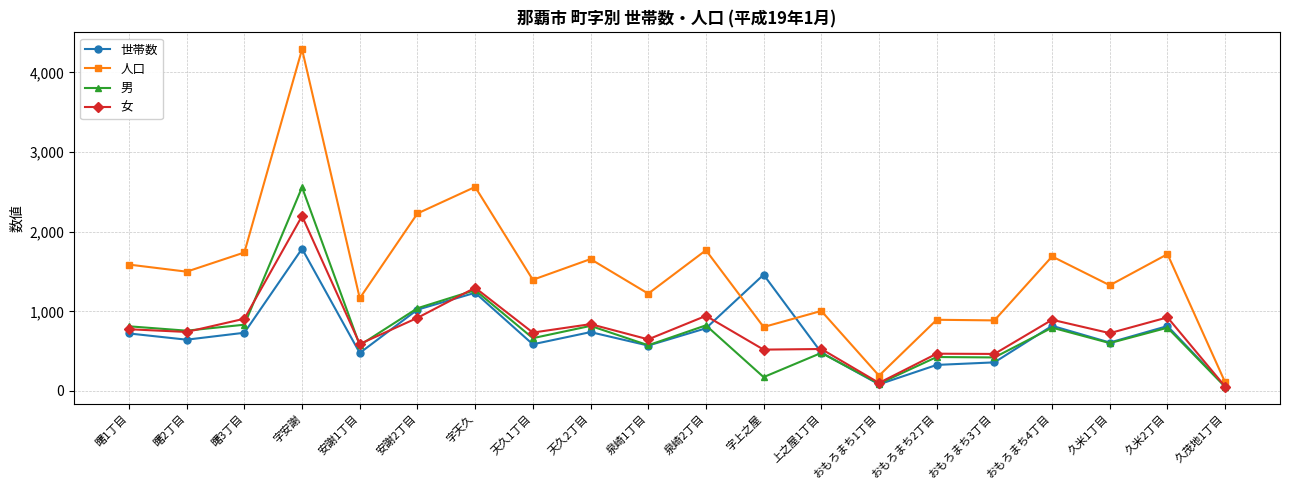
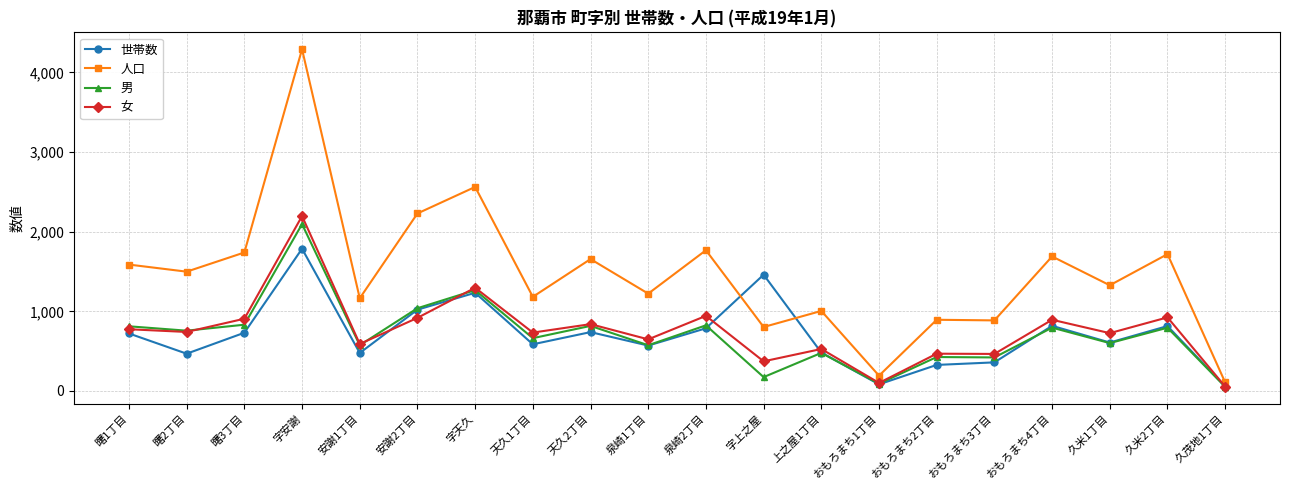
  {
    "世帯数": {
      "曙1丁目": "700",
-     "曙2丁目": "600",
+     "曙2丁目": "500",
      "曙3丁目": "700",
      "字安謝": "1,800",
      "安謝1丁目": "500",
      "字天久": "1,200",
      "天久1丁目": "600",
      "天久2丁目": "700",
      "泉崎2丁目": "800",
      "字上之屋": "1,500",
      "おもろまち2丁目": "300",
      "おもろまち3丁目": "400"
    },
    "人口": {
      "曙1丁目": "1,600",
      "曙2丁目": "1,500",
      "曙3丁目": "1,700",
      "字安謝": "4,300",
      "安謝1丁目": "1,200",
      "安謝2丁目": "2,200",
      "字天久": "2,600",
-     "天久1丁目": "1,400",
+     "天久1丁目": "1,200",
      "天久2丁目": "1,700",
      "泉崎1丁目": "1,200",
      "泉崎2丁目": "1,800",
      "字上之屋": "800",
      "上之屋1丁目": "1,000",
      "おもろまち1丁目": "200",
      "おもろまち2丁目": "900",
      "おもろまち3丁目": "900",
      "おもろまち4丁目": "1,700",
      "久米1丁目": "1,300",
      "久米2丁目": "1,700",
      "久茂地1丁目": "100"
    },
    "男": {
      "曙1丁目": "800",
      "曙3丁目": "800",
-     "字安謝": "2,600",
+     "字安謝": "2,100",
      "天久1丁目": "700",
      "泉崎2丁目": "800",
      "字上之屋": "200",
      "おもろまち2丁目": "400",
      "おもろまち3丁目": "400"
    },
    "女": {
      "曙1丁目": "800",
      "曙3丁目": "900",
      "字安謝": "2,200",
      "安謝2丁目": "900",
      "天久1丁目": "700",
      "泉崎1丁目": "600",
      "泉崎2丁目": "900",
-     "字上之屋": "500",
+     "字上之屋": "400",
      "上之屋1丁目": "500",
      "おもろまち2丁目": "500",
      "おもろまち3丁目": "500",
      "おもろまち4丁目": "900",
      "久米1丁目": "700",
      "久米2丁目": "900"
    }
  }
